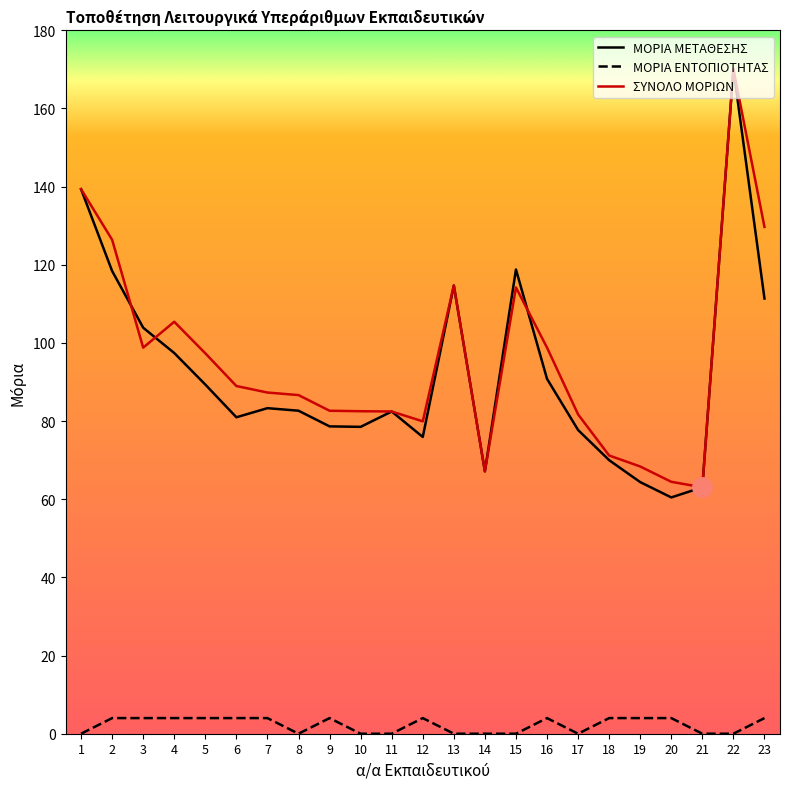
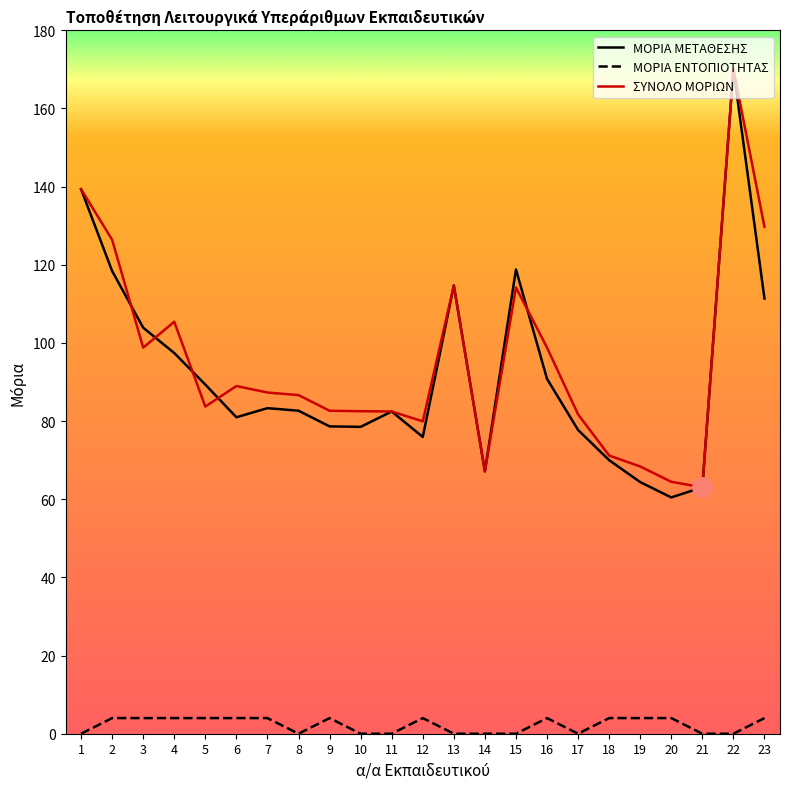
  {
    "ΣΥΝΟΛΟ ΜΟΡΙΩΝ": {
      "2": 126,
      "3": 99,
      "4": 105,
-     "5": 97,
+     "5": 84,
      "6": 89,
      "7": 87,
      "8": 87,
      "9": 83,
      "10": 83,
      "12": 80,
      "15": 114,
      "16": 99,
      "17": 82,
      "18": 71,
      "19": 68,
      "20": 64,
      "23": 130
    }
  }
